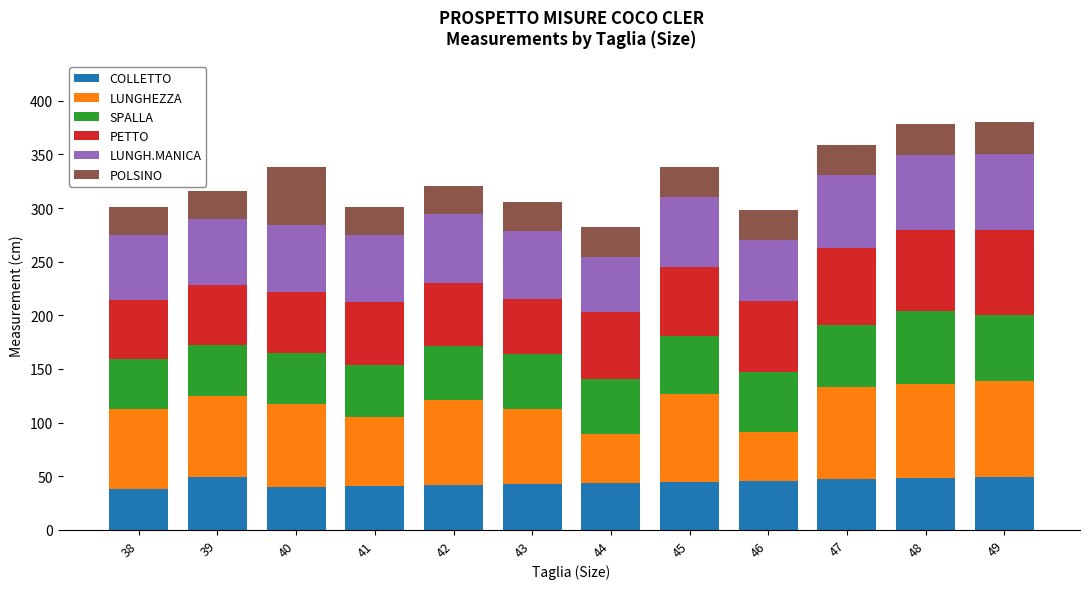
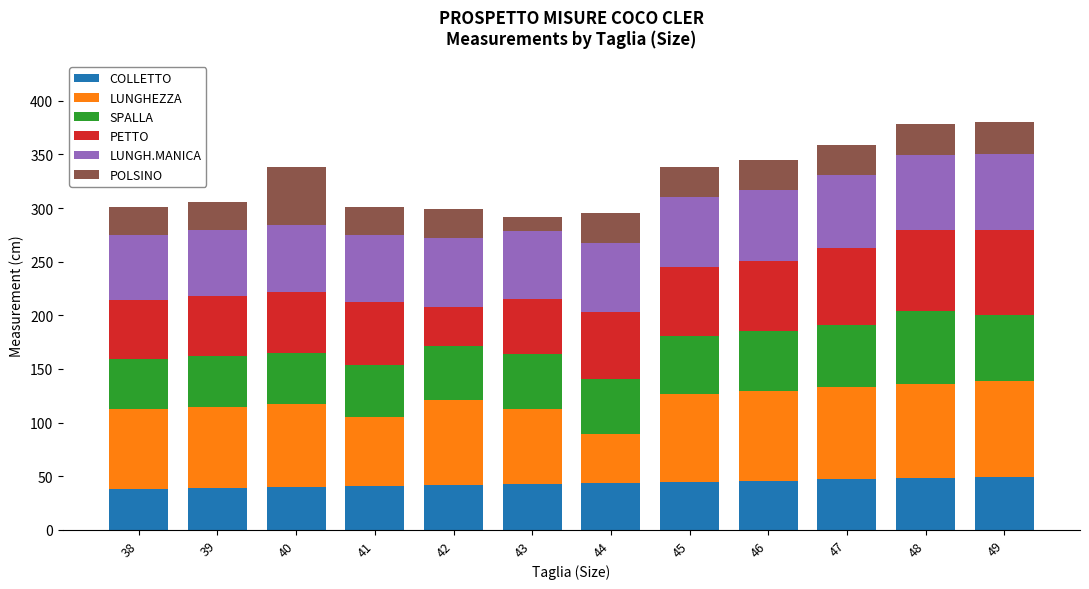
  {
    "COLLETTO": {
      "38": 38,
-     "39": 49,
+     "39": 39,
      "40": 40,
      "41": 41,
      "42": 42,
      "43": 43,
      "44": 44,
      "45": 45,
      "46": 46,
      "47": 47,
      "48": 48,
      "49": 49
    },
    "LUNGHEZZA": {
      "38": 75,
      "39": 76,
      "40": 77,
      "41": 64,
      "42": 79,
      "43": 70,
      "44": 45,
      "45": 82,
-     "46": 45,
+     "46": 83,
      "47": 86,
      "48": 88,
      "49": 90
    },
    "SPALLA": {
      "38": 46,
      "39": 47,
      "40": 48,
      "41": 49,
      "42": 50,
      "43": 51,
      "44": 52,
      "45": 54,
      "46": 56,
      "47": 58,
      "48": 68,
      "49": 61
    },
    "PETTO": {
      "38": 55,
      "39": 56,
      "40": 57,
      "41": 58,
-     "42": 59,
+     "42": 37,
      "43": 51,
      "44": 62,
      "45": 64,
      "46": 66,
      "47": 72,
      "48": 76,
      "49": 80
    },
    "LUNGH.MANICA": {
      "38": 61,
      "39": 62,
      "40": 62,
      "41": 63,
      "42": 64,
      "43": 64,
-     "44": 51,
+     "44": 64,
      "45": 65,
-     "46": 57,
+     "46": 66,
      "47": 68,
      "48": 69,
      "49": 70
    },
    "POLSINO": {
      "38": 26,
      "39": 26,
      "40": 54,
      "41": 26,
      "42": 27,
-     "43": 27,
+     "43": 13,
      "44": 28,
      "45": 28,
      "46": 28,
      "47": 28,
      "48": 29,
      "49": 30
    }
  }
